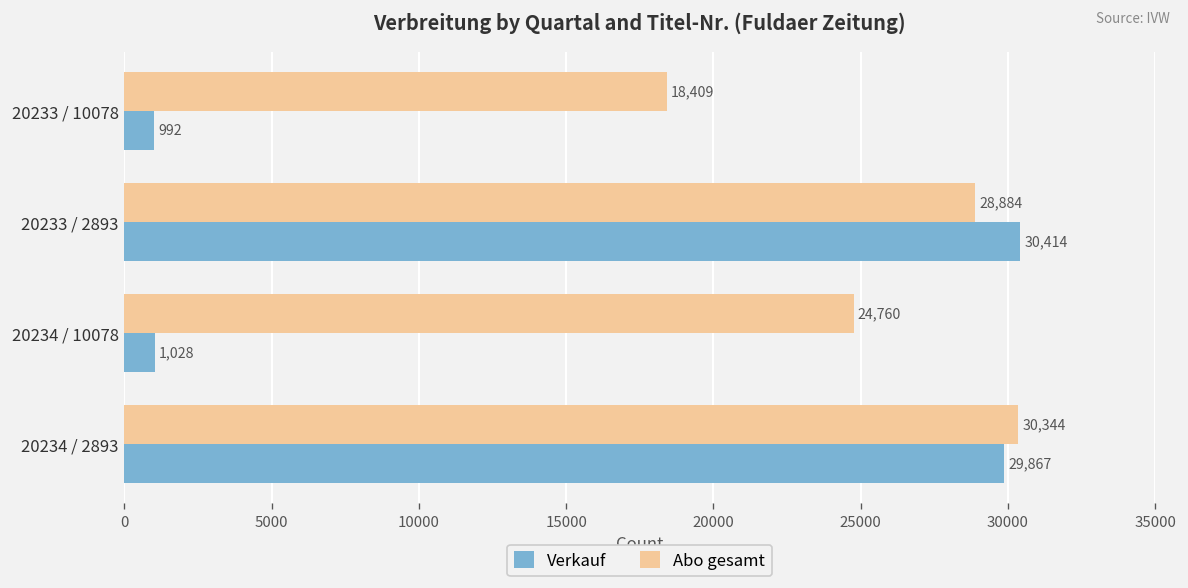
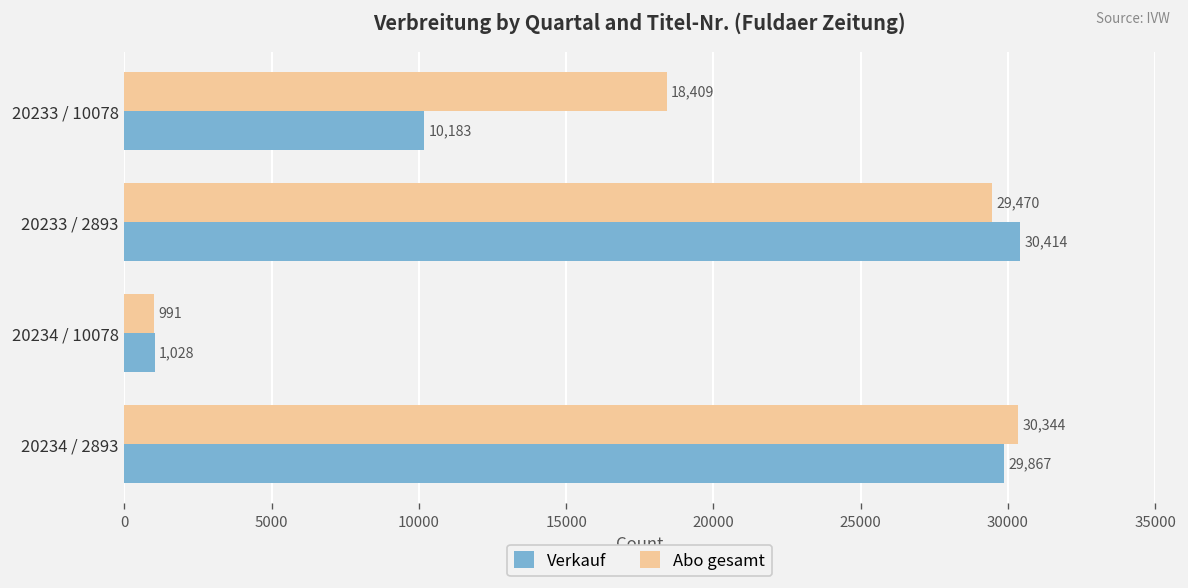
  {
    "Verkauf": {
-     "20233 / 10078": "992",
+     "20233 / 10078": "10,183",
      "20233 / 2893": "30,414",
      "20234 / 10078": "1,028",
      "20234 / 2893": "29,867"
    },
    "Abo gesamt": {
      "20233 / 10078": "18,409",
-     "20233 / 2893": "28,884",
-     "20234 / 10078": "24,760",
+     "20233 / 2893": "29,470",
+     "20234 / 10078": "991",
      "20234 / 2893": "30,344"
    }
  }
